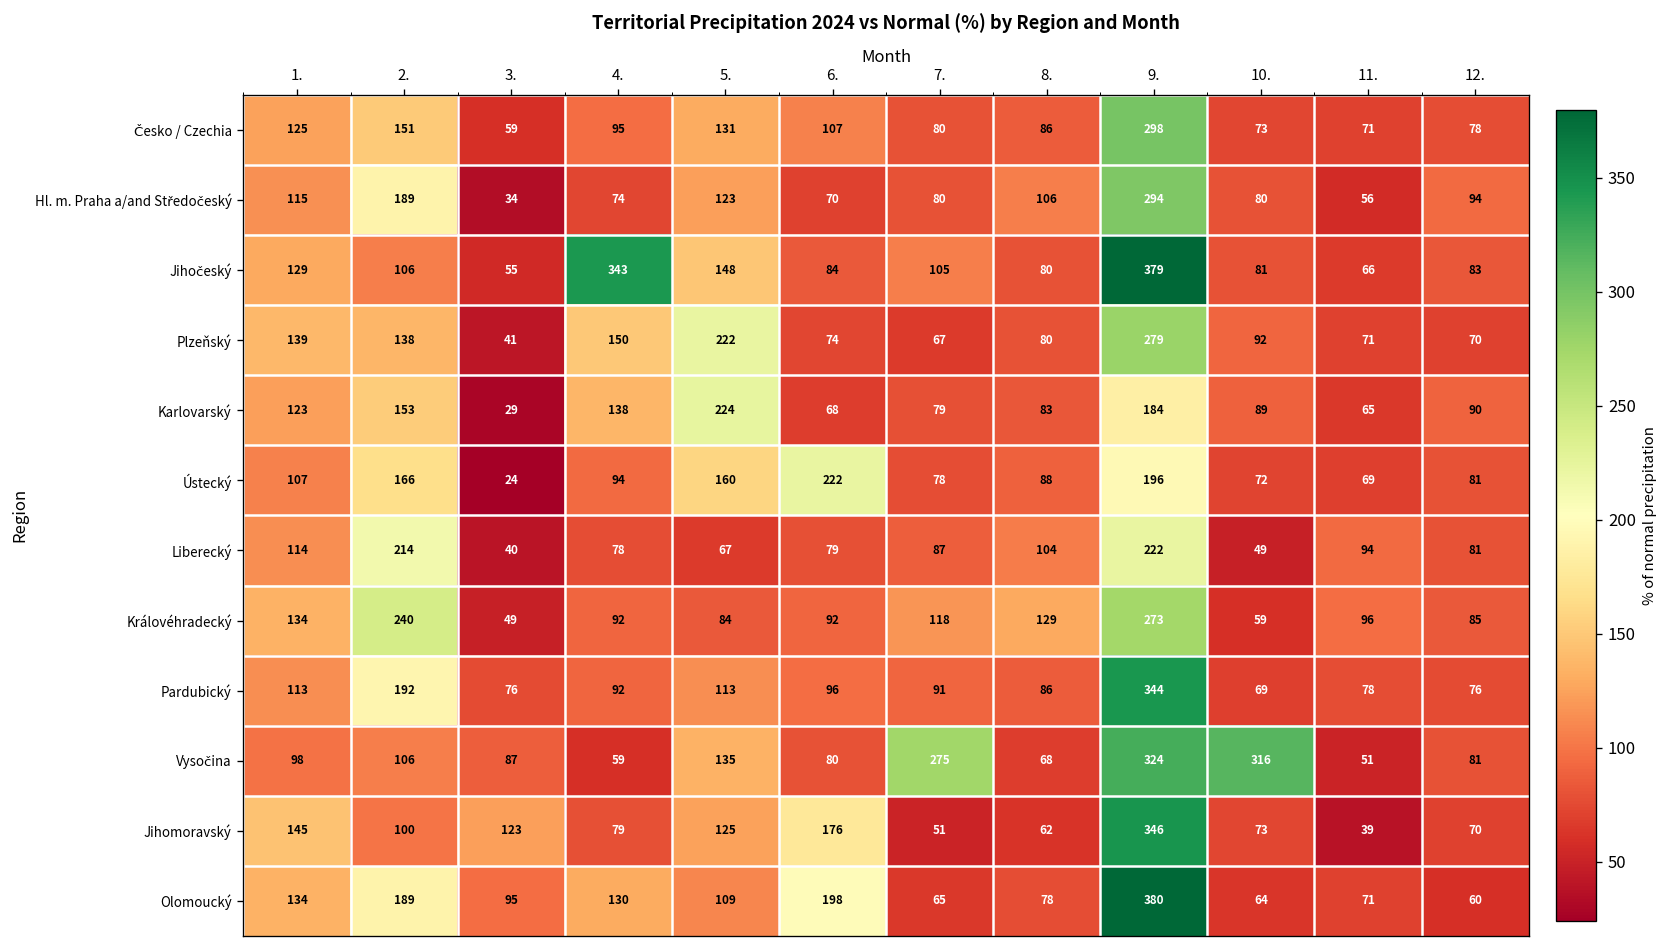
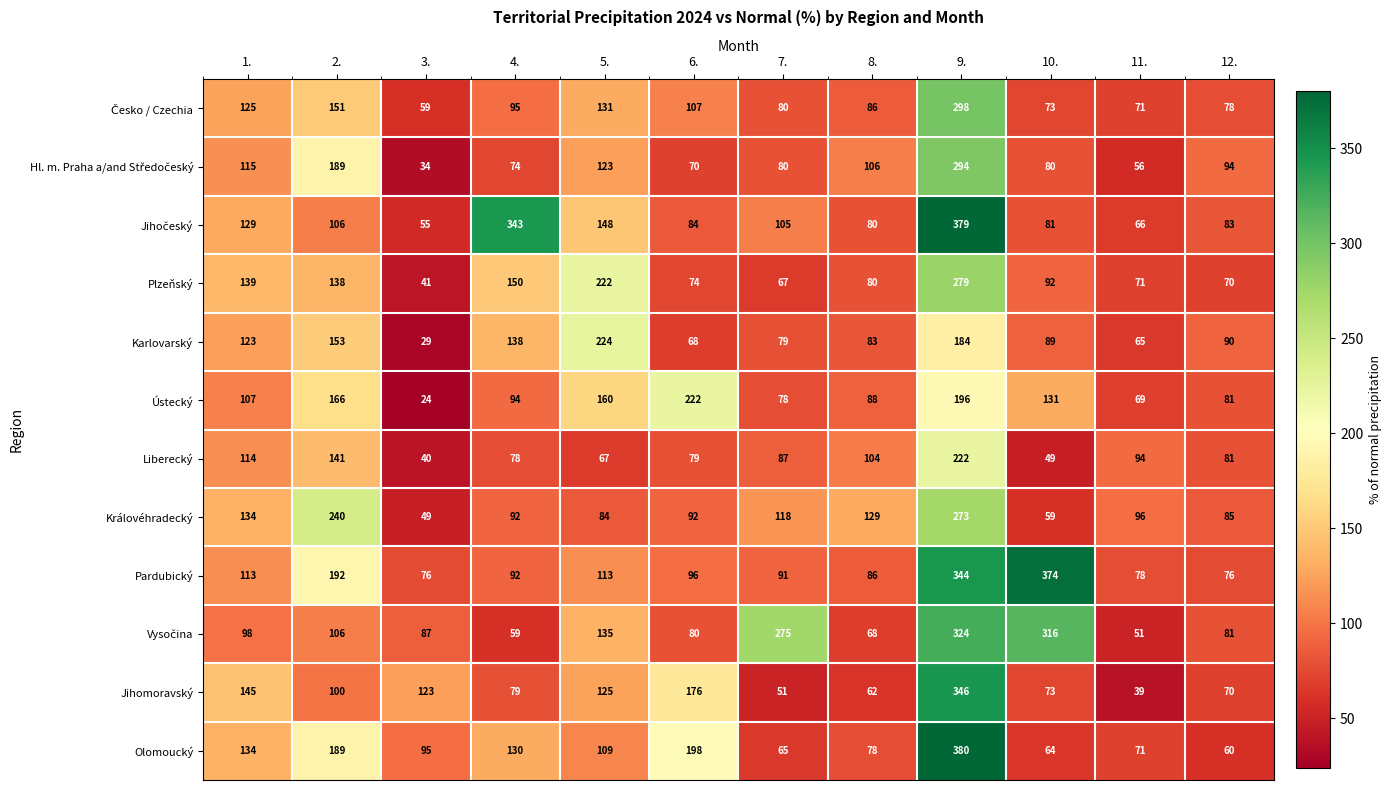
  {
    "Česko / Czechia": {
      "1.": 125,
      "2.": 151,
      "3.": 59,
      "4.": 95,
      "5.": 131,
      "6.": 107,
      "7.": 80,
      "8.": 86,
      "9.": 298,
      "10.": 73,
      "11.": 71,
      "12.": 78
    },
    "Hl. m. Praha a/and Středočeský": {
      "1.": 115,
      "2.": 189,
      "3.": 34,
      "4.": 74,
      "5.": 123,
      "6.": 70,
      "7.": 80,
      "8.": 106,
      "9.": 294,
      "10.": 80,
      "11.": 56,
      "12.": 94
    },
    "Jihočeský": {
      "1.": 129,
      "2.": 106,
      "3.": 55,
      "4.": 343,
      "5.": 148,
      "6.": 84,
      "7.": 105,
      "8.": 80,
      "9.": 379,
      "10.": 81,
      "11.": 66,
      "12.": 83
    },
    "Plzeňský": {
      "1.": 139,
      "2.": 138,
      "3.": 41,
      "4.": 150,
      "5.": 222,
      "6.": 74,
      "7.": 67,
      "8.": 80,
      "9.": 279,
      "10.": 92,
      "11.": 71,
      "12.": 70
    },
    "Karlovarský": {
      "1.": 123,
      "2.": 153,
      "3.": 29,
      "4.": 138,
      "5.": 224,
      "6.": 68,
      "7.": 79,
      "8.": 83,
      "9.": 184,
      "10.": 89,
      "11.": 65,
      "12.": 90
    },
    "Ústecký": {
      "1.": 107,
      "2.": 166,
      "3.": 24,
      "4.": 94,
      "5.": 160,
      "6.": 222,
      "7.": 78,
      "8.": 88,
      "9.": 196,
-     "10.": 72,
+     "10.": 131,
      "11.": 69,
      "12.": 81
    },
    "Liberecký": {
      "1.": 114,
-     "2.": 214,
+     "2.": 141,
      "3.": 40,
      "4.": 78,
      "5.": 67,
      "6.": 79,
      "7.": 87,
      "8.": 104,
      "9.": 222,
      "10.": 49,
      "11.": 94,
      "12.": 81
    },
    "Královéhradecký": {
      "1.": 134,
      "2.": 240,
      "3.": 49,
      "4.": 92,
      "5.": 84,
      "6.": 92,
      "7.": 118,
      "8.": 129,
      "9.": 273,
      "10.": 59,
      "11.": 96,
      "12.": 85
    },
    "Pardubický": {
      "1.": 113,
      "2.": 192,
      "3.": 76,
      "4.": 92,
      "5.": 113,
      "6.": 96,
      "7.": 91,
      "8.": 86,
      "9.": 344,
-     "10.": 69,
+     "10.": 374,
      "11.": 78,
      "12.": 76
    },
    "Vysočina": {
      "1.": 98,
      "2.": 106,
      "3.": 87,
      "4.": 59,
      "5.": 135,
      "6.": 80,
      "7.": 275,
      "8.": 68,
      "9.": 324,
      "10.": 316,
      "11.": 51,
      "12.": 81
    },
    "Jihomoravský": {
      "1.": 145,
      "2.": 100,
      "3.": 123,
      "4.": 79,
      "5.": 125,
      "6.": 176,
      "7.": 51,
      "8.": 62,
      "9.": 346,
      "10.": 73,
      "11.": 39,
      "12.": 70
    },
    "Olomoucký": {
      "1.": 134,
      "2.": 189,
      "3.": 95,
      "4.": 130,
      "5.": 109,
      "6.": 198,
      "7.": 65,
      "8.": 78,
      "9.": 380,
      "10.": 64,
      "11.": 71,
      "12.": 60
    }
  }
